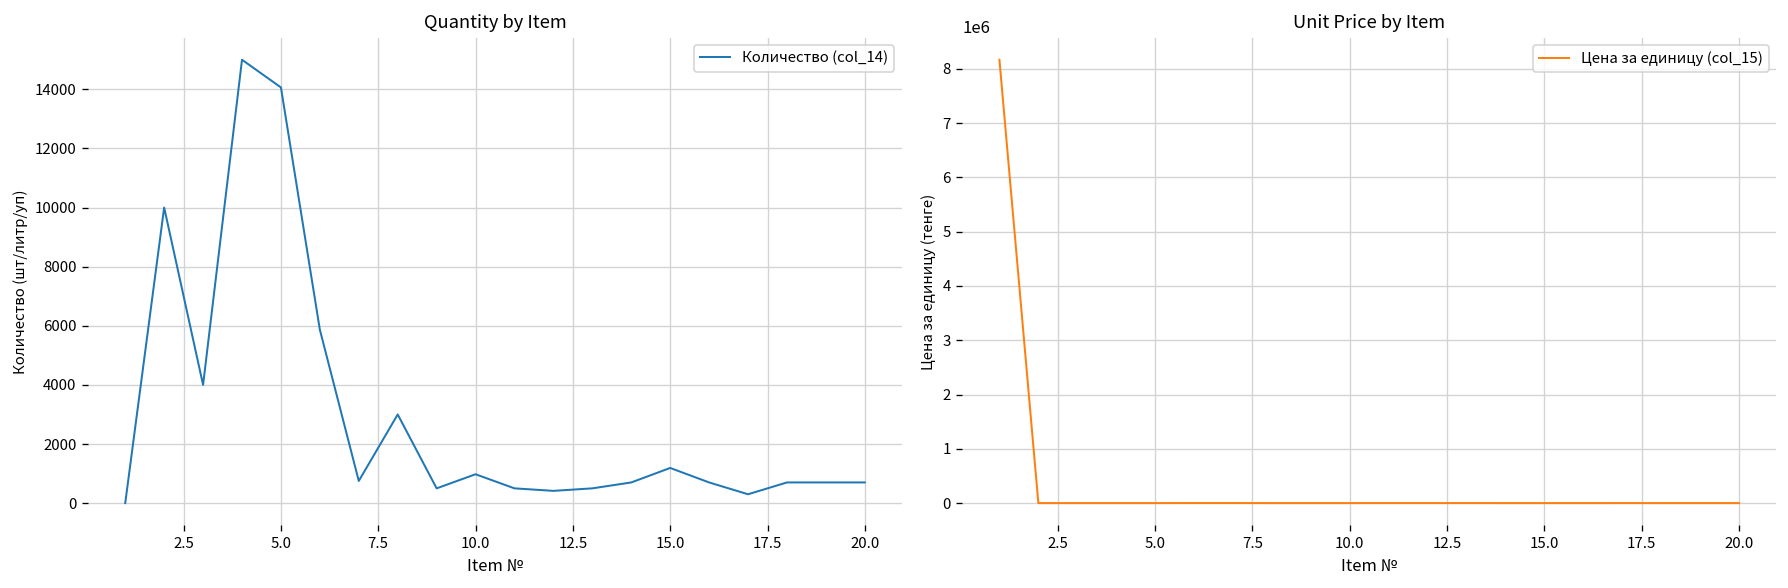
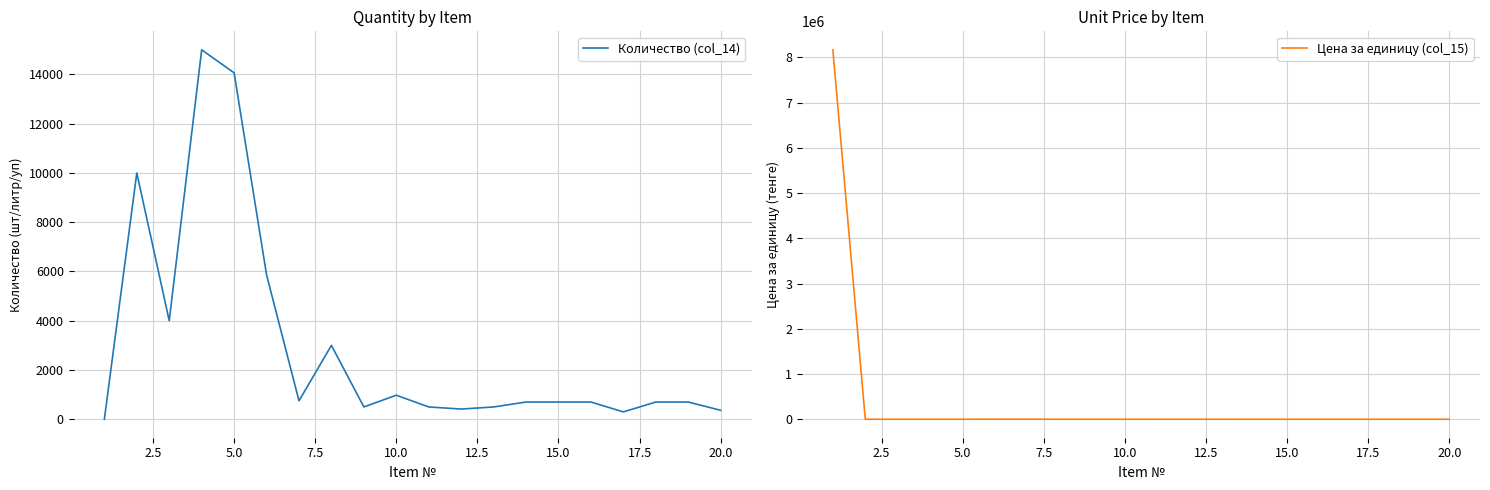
  {
    "Quantity by Item": {
      "5.0": 14100,
      "10.0": 1000,
-     "15.0": 1200,
-     "20.0": 700
+     "15.0": 700,
+     "20.0": 400
    },
    "Unit Price by Item": {
      "5.0": 0,
      "10.0": 0,
      "15.0": 0,
      "20.0": 0
    }
  }
